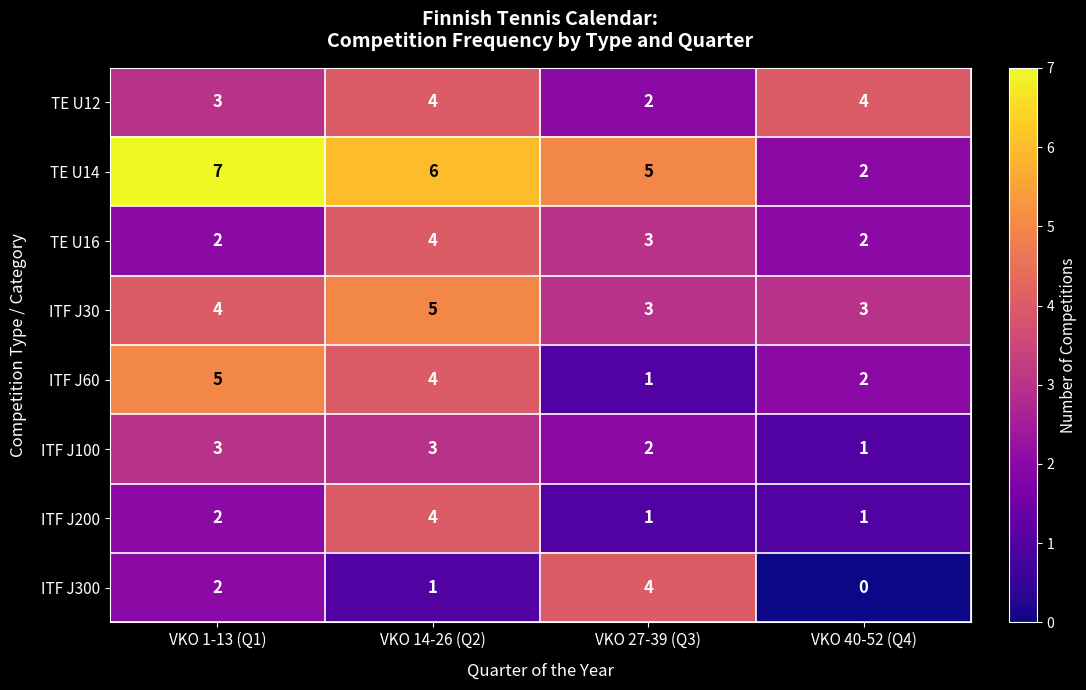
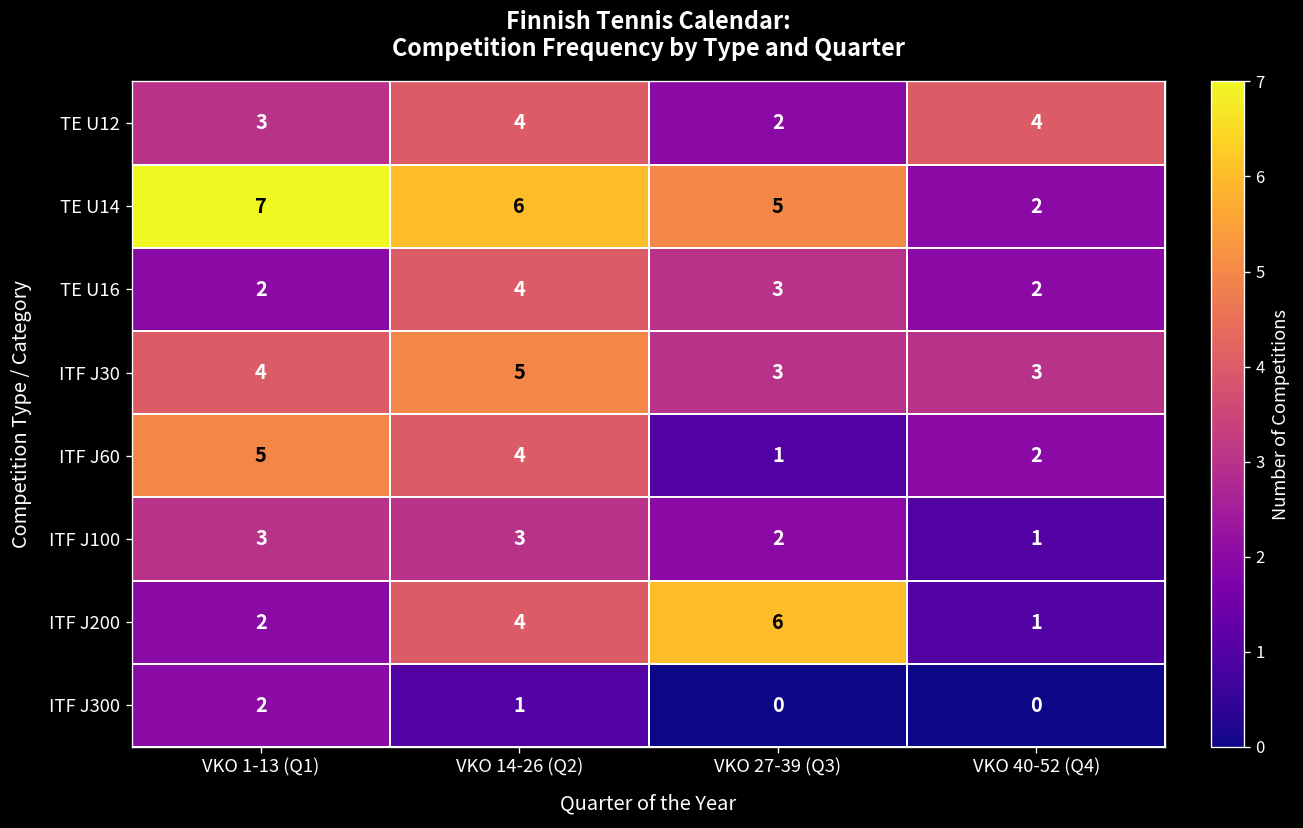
  {
    "TE U12": {
      "VKO 1-13 (Q1)": 3,
      "VKO 14-26 (Q2)": 4,
      "VKO 27-39 (Q3)": 2,
      "VKO 40-52 (Q4)": 4
    },
    "TE U14": {
      "VKO 1-13 (Q1)": 7,
      "VKO 14-26 (Q2)": 6,
      "VKO 27-39 (Q3)": 5,
      "VKO 40-52 (Q4)": 2
    },
    "TE U16": {
      "VKO 1-13 (Q1)": 2,
      "VKO 14-26 (Q2)": 4,
      "VKO 27-39 (Q3)": 3,
      "VKO 40-52 (Q4)": 2
    },
    "ITF J30": {
      "VKO 1-13 (Q1)": 4,
      "VKO 14-26 (Q2)": 5,
      "VKO 27-39 (Q3)": 3,
      "VKO 40-52 (Q4)": 3
    },
    "ITF J60": {
      "VKO 1-13 (Q1)": 5,
      "VKO 14-26 (Q2)": 4,
      "VKO 27-39 (Q3)": 1,
      "VKO 40-52 (Q4)": 2
    },
    "ITF J100": {
      "VKO 1-13 (Q1)": 3,
      "VKO 14-26 (Q2)": 3,
      "VKO 27-39 (Q3)": 2,
      "VKO 40-52 (Q4)": 1
    },
    "ITF J200": {
      "VKO 1-13 (Q1)": 2,
      "VKO 14-26 (Q2)": 4,
-     "VKO 27-39 (Q3)": 1,
+     "VKO 27-39 (Q3)": 6,
      "VKO 40-52 (Q4)": 1
    },
    "ITF J300": {
      "VKO 1-13 (Q1)": 2,
      "VKO 14-26 (Q2)": 1,
-     "VKO 27-39 (Q3)": 4,
+     "VKO 27-39 (Q3)": 0,
      "VKO 40-52 (Q4)": 0
    }
  }
